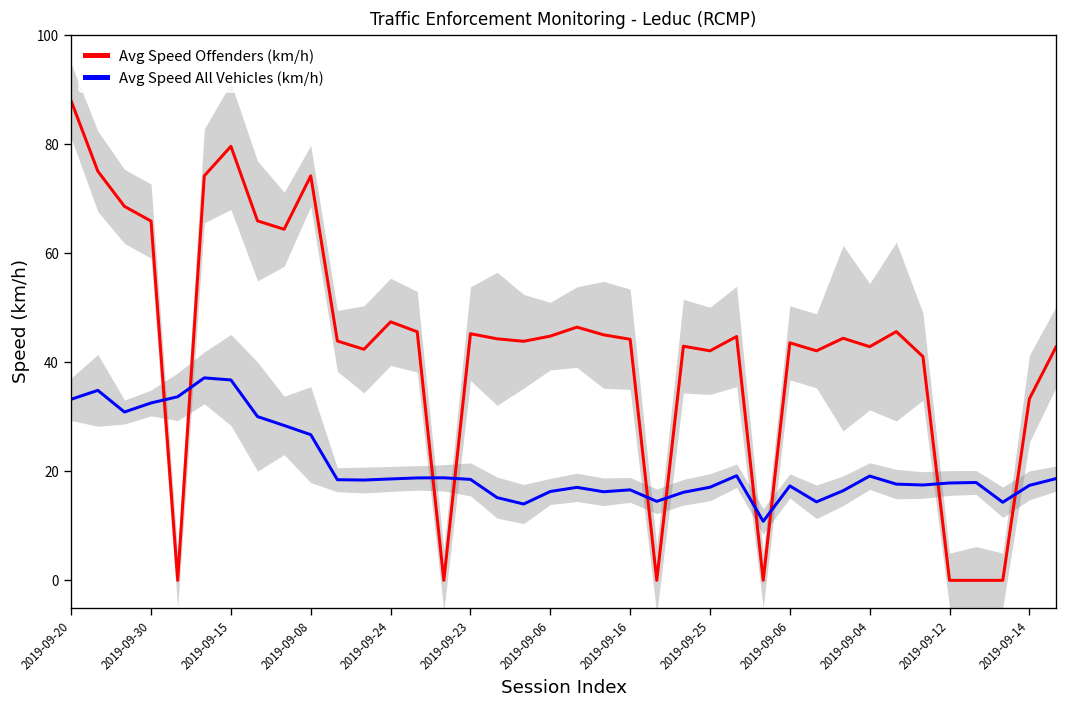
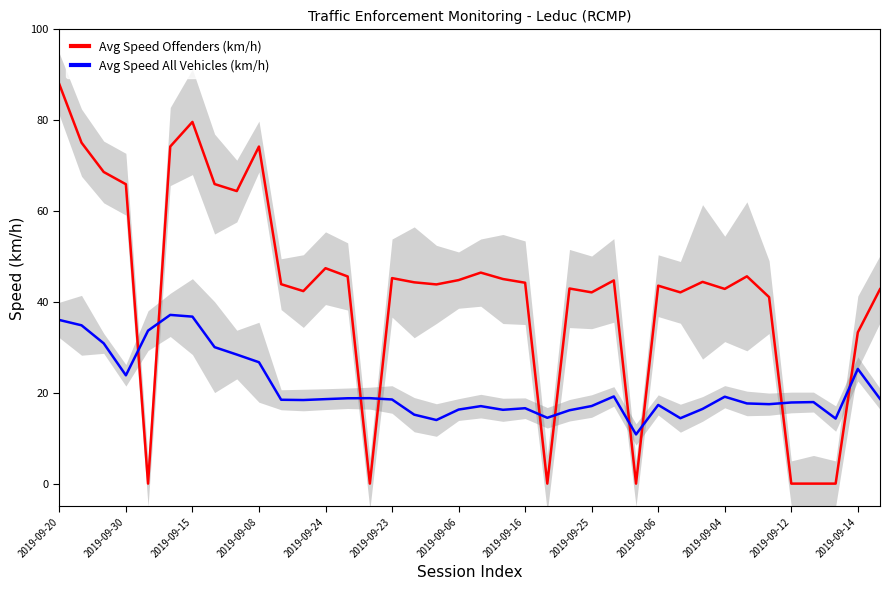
  {
    "Avg Speed Offenders (km/h)": {
      "2019-09-20": 88,
      "2019-09-30": 66,
      "2019-09-15": 80,
      "2019-09-08": 74,
      "2019-09-14": 33
    },
    "Avg Speed All Vehicles (km/h)": {
-     "2019-09-20": 33,
-     "2019-09-30": 33,
+     "2019-09-20": 36,
+     "2019-09-30": 24,
      "2019-09-15": 37,
      "2019-09-08": 27,
-     "2019-09-14": 17
+     "2019-09-14": 25
    }
  }
